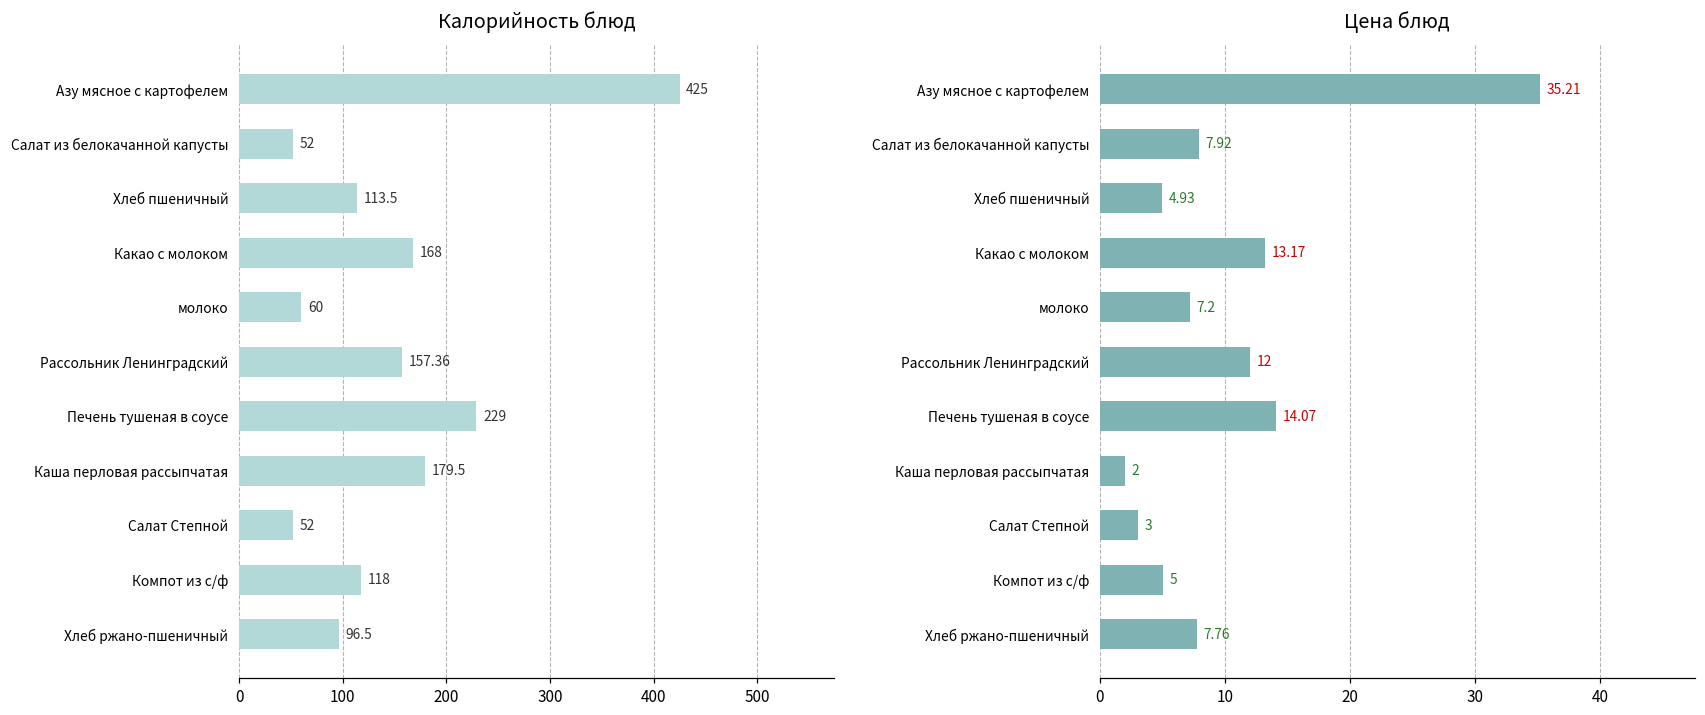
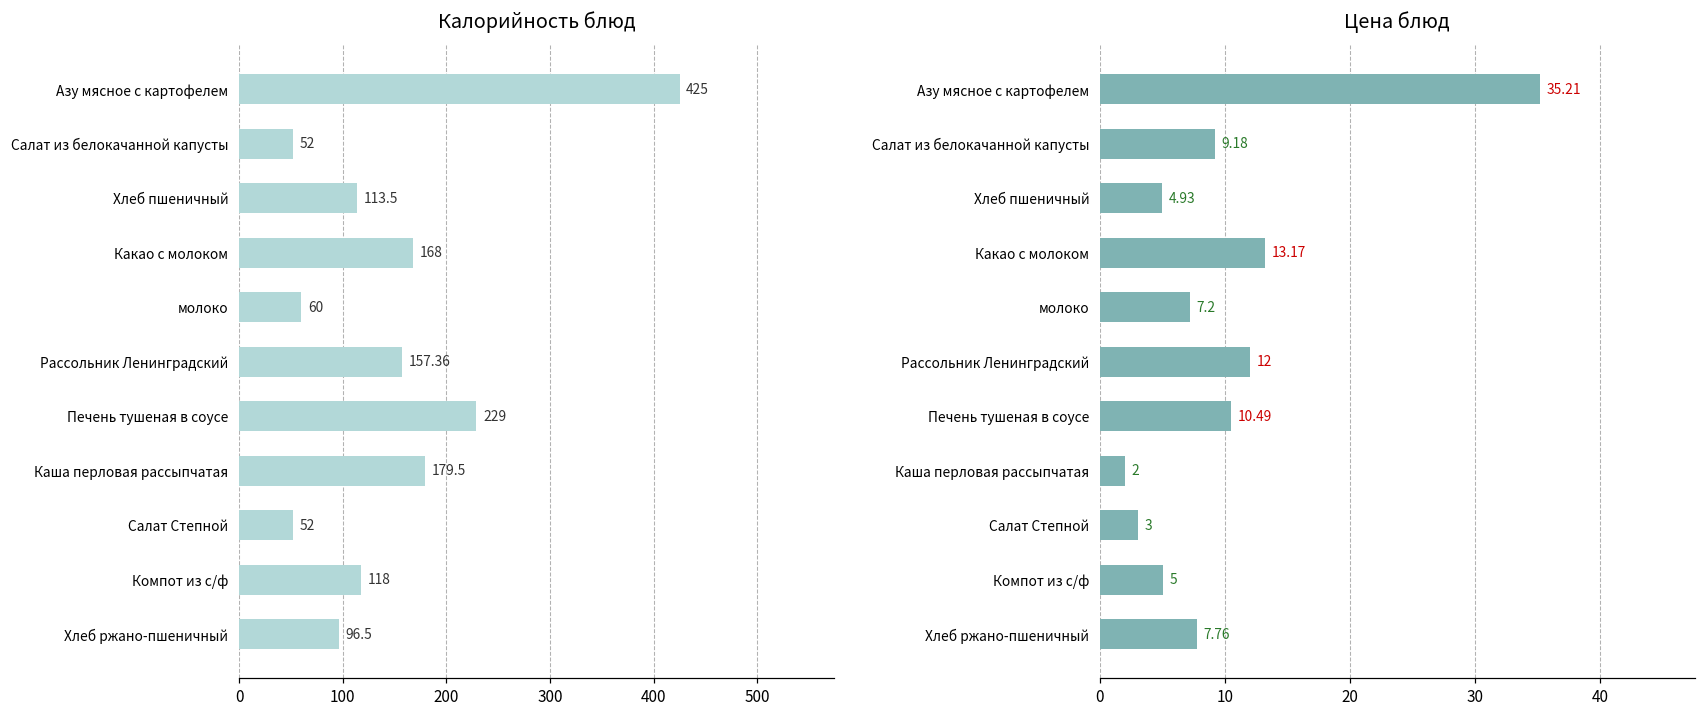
  {
    "Калорийность блюд": {
      "Азу мясное с картофелем": 425,
      "Салат из белокачанной капусты": 52,
      "Хлеб пшеничный": 113.5,
      "Какао с молоком": 168,
      "молоко": 60,
      "Рассольник Ленинградский": 157.36,
      "Печень тушеная в соусе": 229,
      "Каша перловая рассыпчатая": 179.5,
      "Салат Степной": 52,
      "Компот из с/ф": 118,
      "Хлеб ржано-пшеничный": 96.5
    },
    "Цена блюд": {
      "Азу мясное с картофелем": 35.21,
-     "Салат из белокачанной капусты": 7.92,
+     "Салат из белокачанной капусты": 9.18,
      "Хлеб пшеничный": 4.93,
      "Какао с молоком": 13.17,
      "молоко": 7.2,
      "Рассольник Ленинградский": 12,
-     "Печень тушеная в соусе": 14.07,
+     "Печень тушеная в соусе": 10.49,
      "Каша перловая рассыпчатая": 2,
      "Салат Степной": 3,
      "Компот из с/ф": 5,
      "Хлеб ржано-пшеничный": 7.76
    }
  }
